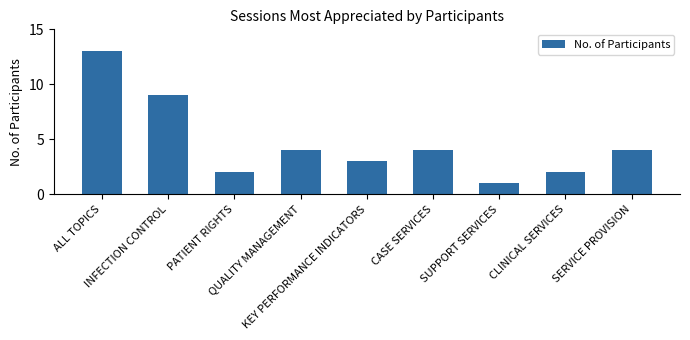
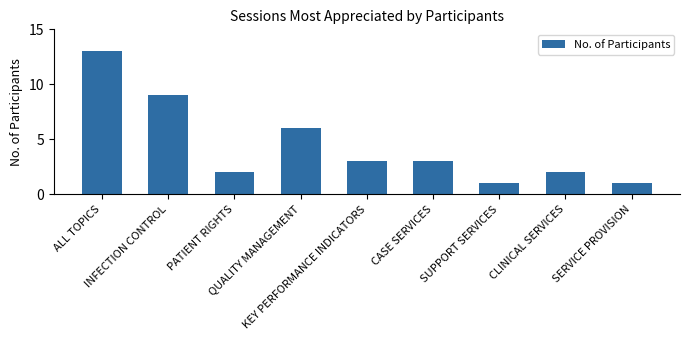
  {
    "ALL TOPICS": 13,
    "INFECTION CONTROL": 9,
    "PATIENT RIGHTS": 2,
-   "QUALITY MANAGEMENT": 4,
+   "QUALITY MANAGEMENT": 6,
    "KEY PERFORMANCE INDICATORS": 3,
-   "CASE SERVICES": 4,
+   "CASE SERVICES": 3,
    "SUPPORT SERVICES": 1,
    "CLINICAL SERVICES": 2,
-   "SERVICE PROVISION": 4
+   "SERVICE PROVISION": 1
  }
